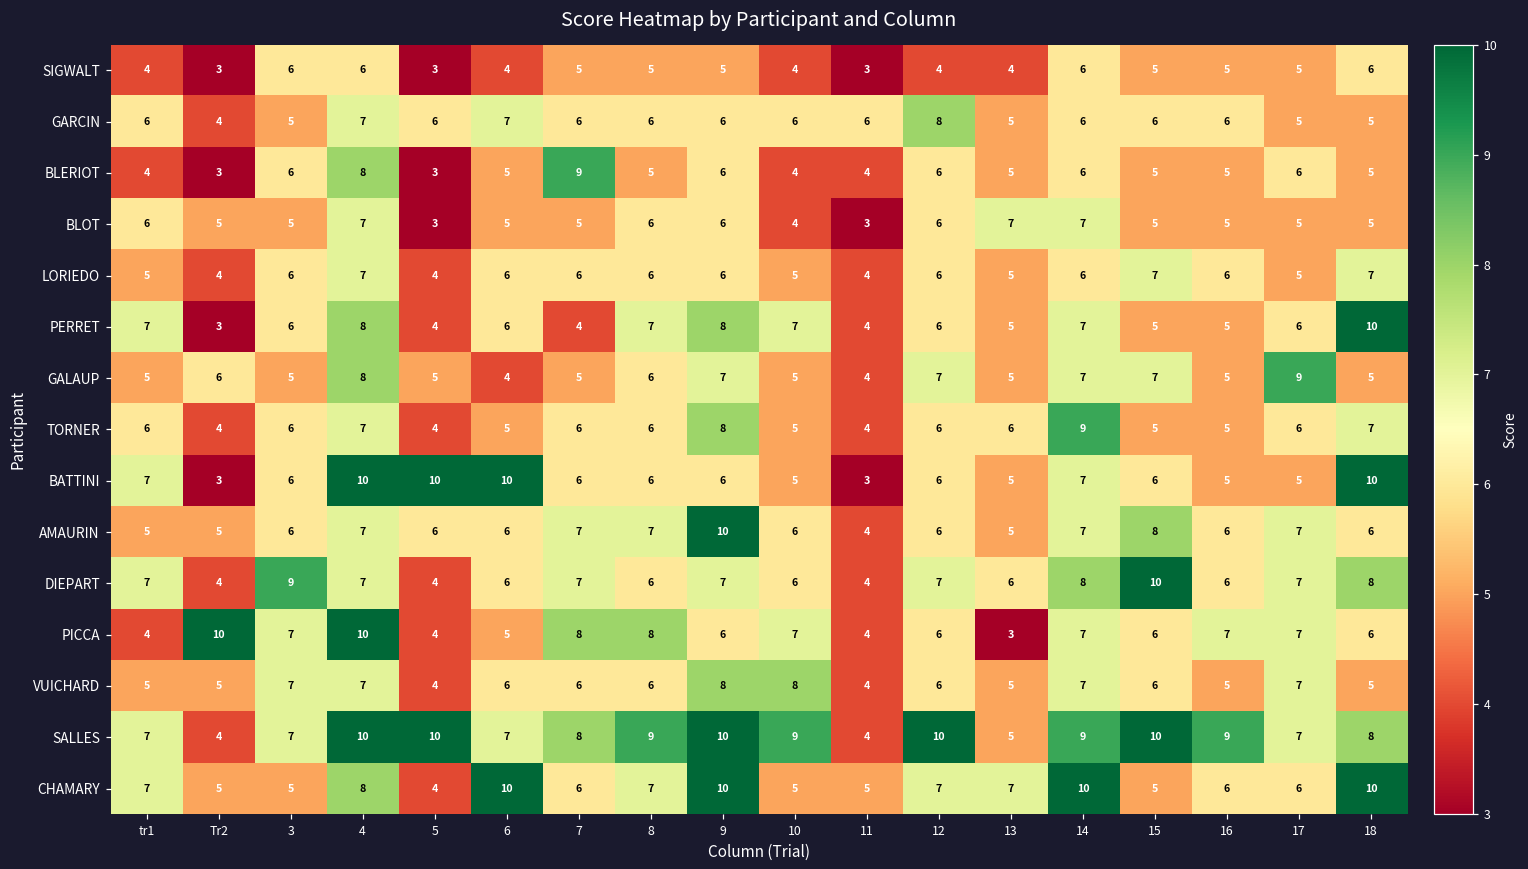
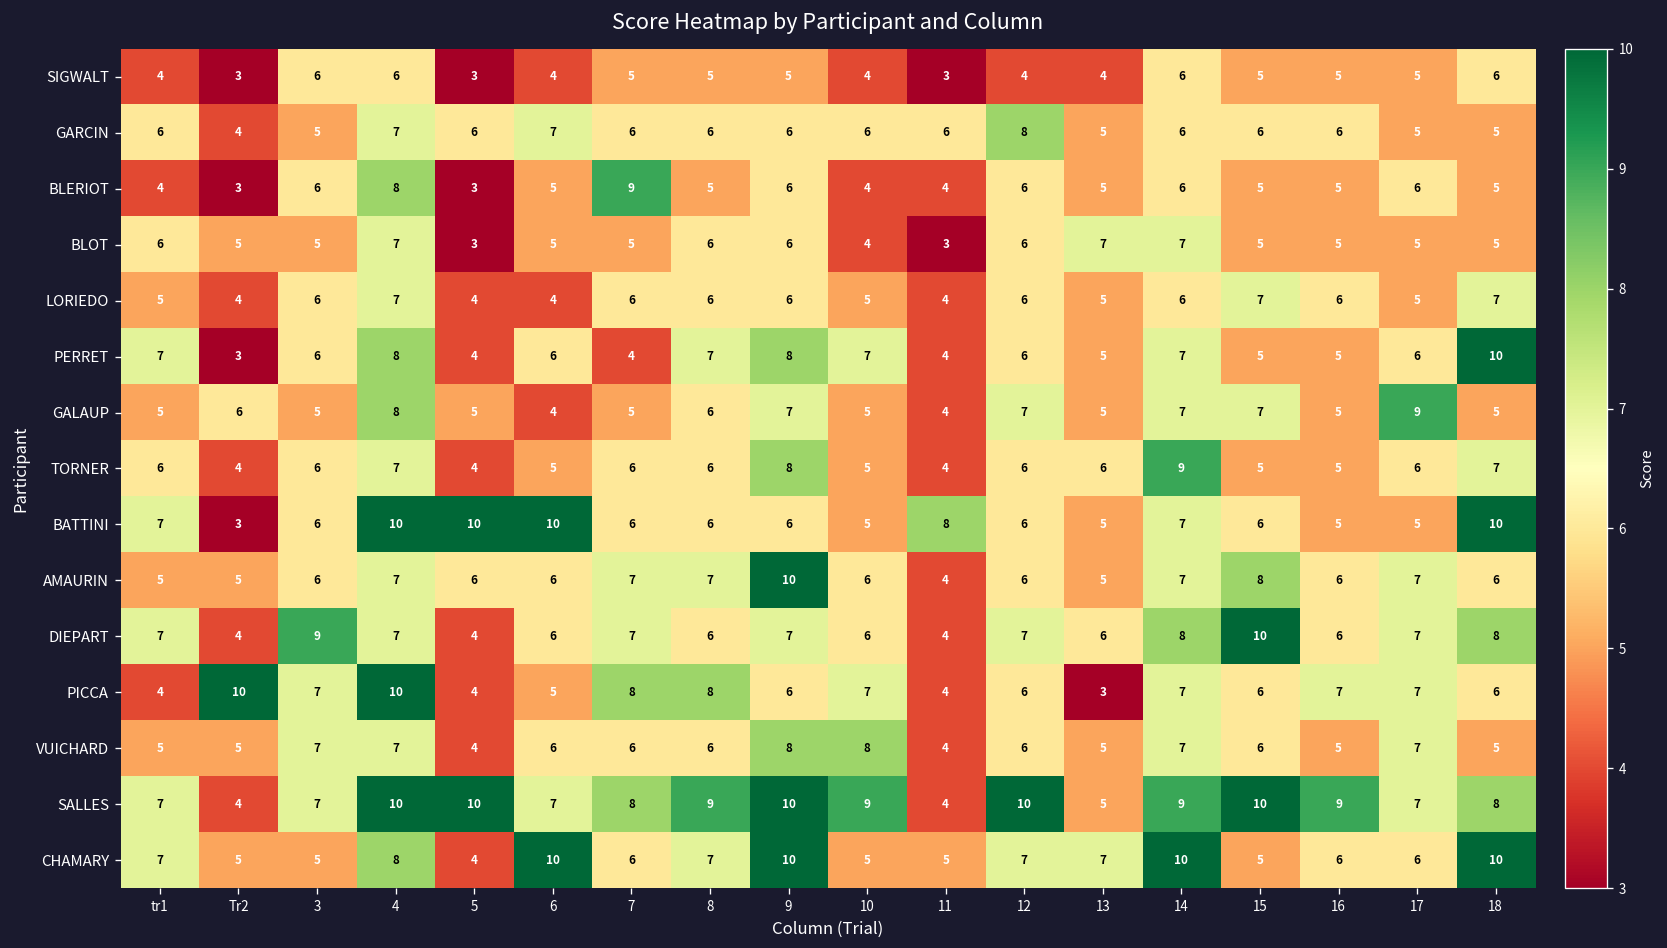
  {
    "LORIEDO": {
      "tr1": 5,
      "Tr2": 4,
      "3": 6,
      "4": 7,
      "5": 4,
-     "6": 6,
+     "6": 4,
      "7": 6,
      "8": 6,
      "9": 6,
      "10": 5,
      "11": 4,
      "12": 6,
      "13": 5,
      "14": 6,
      "15": 7,
      "16": 6,
      "17": 5,
      "18": 7
    },
    "BATTINI": {
      "tr1": 7,
      "Tr2": 3,
      "3": 6,
      "4": 10,
      "5": 10,
      "6": 10,
      "7": 6,
      "8": 6,
      "9": 6,
      "10": 5,
-     "11": 3,
+     "11": 8,
      "12": 6,
      "13": 5,
      "14": 7,
      "15": 6,
      "16": 5,
      "17": 5,
      "18": 10
    }
  }
